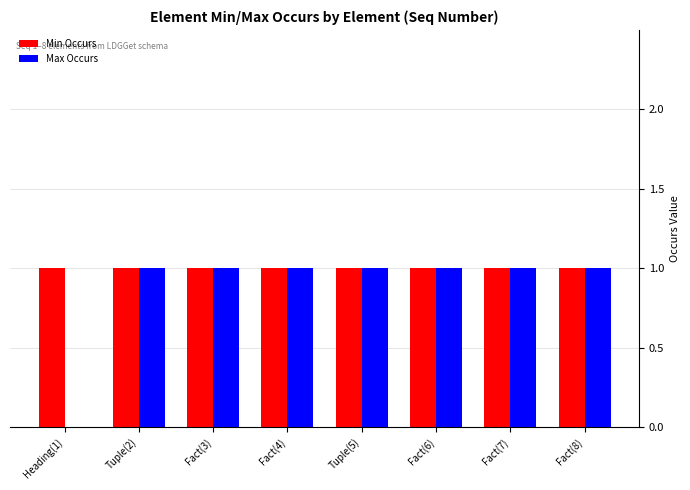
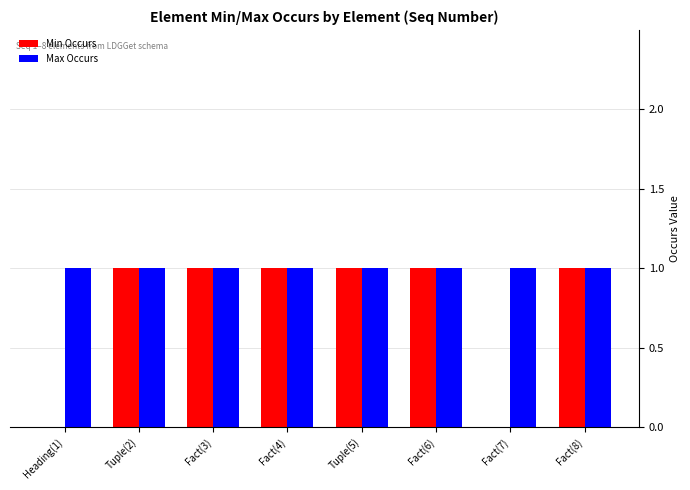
  {
    "Min Occurs": {
-     "Heading(1)": 1,
+     "Heading(1)": 0,
      "Tuple(2)": 1,
      "Fact(3)": 1,
      "Fact(4)": 1,
      "Tuple(5)": 1,
      "Fact(6)": 1,
-     "Fact(7)": 1,
+     "Fact(7)": 0,
      "Fact(8)": 1
    },
    "Max Occurs": {
-     "Heading(1)": 0,
+     "Heading(1)": 1,
      "Tuple(2)": 1,
      "Fact(3)": 1,
      "Fact(4)": 1,
      "Tuple(5)": 1,
      "Fact(6)": 1,
      "Fact(7)": 1,
      "Fact(8)": 1
    }
  }
